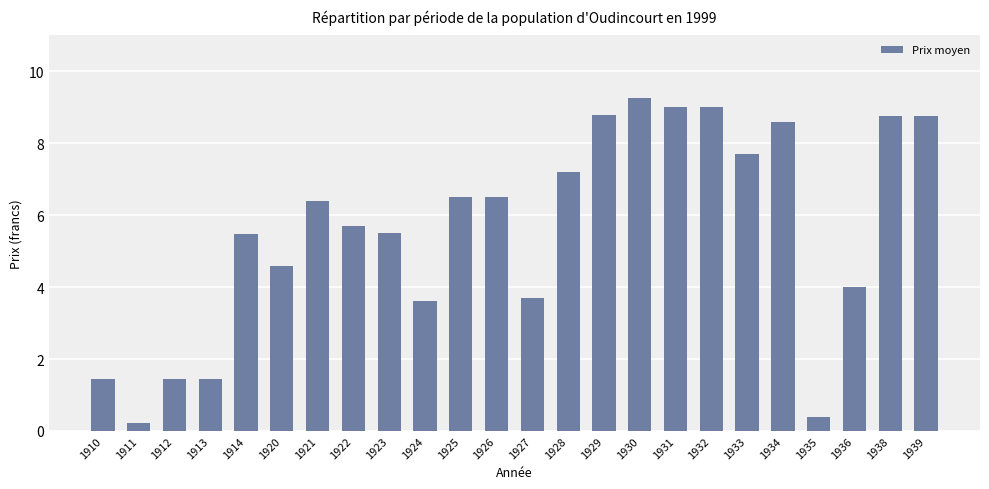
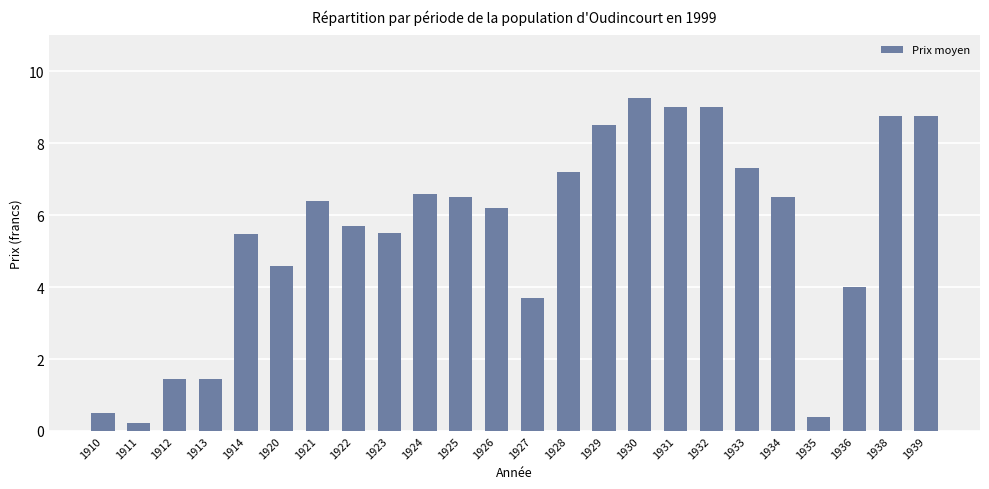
  {
-   "1910": 1.5,
+   "1910": 0.5,
    "1911": 0.2,
    "1912": 1.5,
    "1913": 1.5,
    "1914": 5.5,
    "1920": 4.6,
    "1921": 6.4,
    "1922": 5.7,
    "1923": 5.5,
-   "1924": 3.6,
+   "1924": 6.6,
    "1925": 6.5,
-   "1926": 6.5,
+   "1926": 6.2,
    "1927": 3.7,
    "1928": 7.2,
-   "1929": 8.8,
+   "1929": 8.5,
    "1930": 9.3,
    "1931": 9.0,
    "1932": 9.0,
-   "1933": 7.7,
-   "1934": 8.6,
+   "1933": 7.3,
+   "1934": 6.5,
    "1935": 0.4,
    "1936": 4.0,
    "1938": 8.8,
    "1939": 8.8
  }
